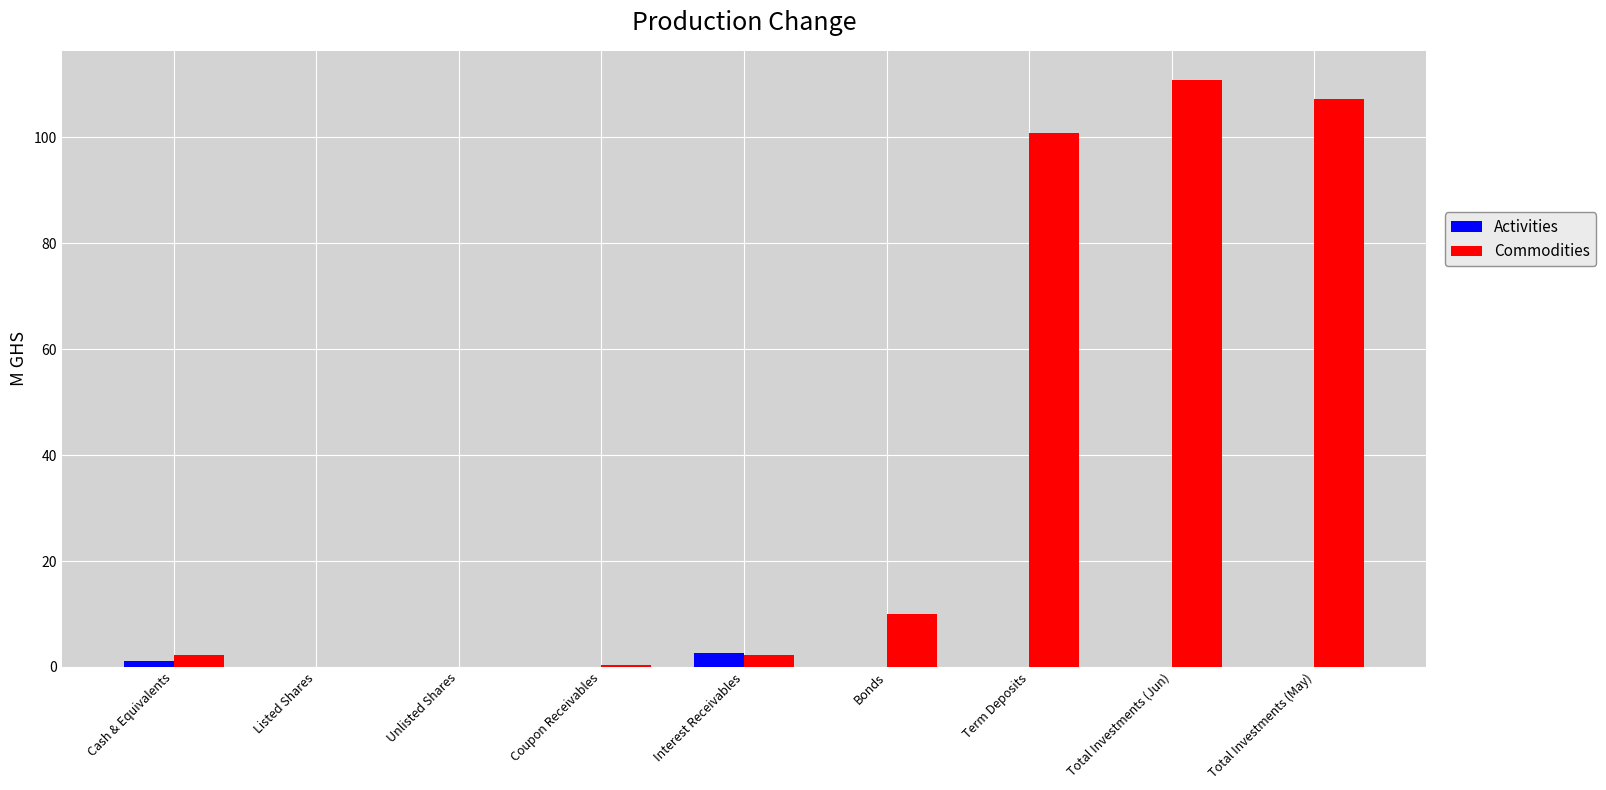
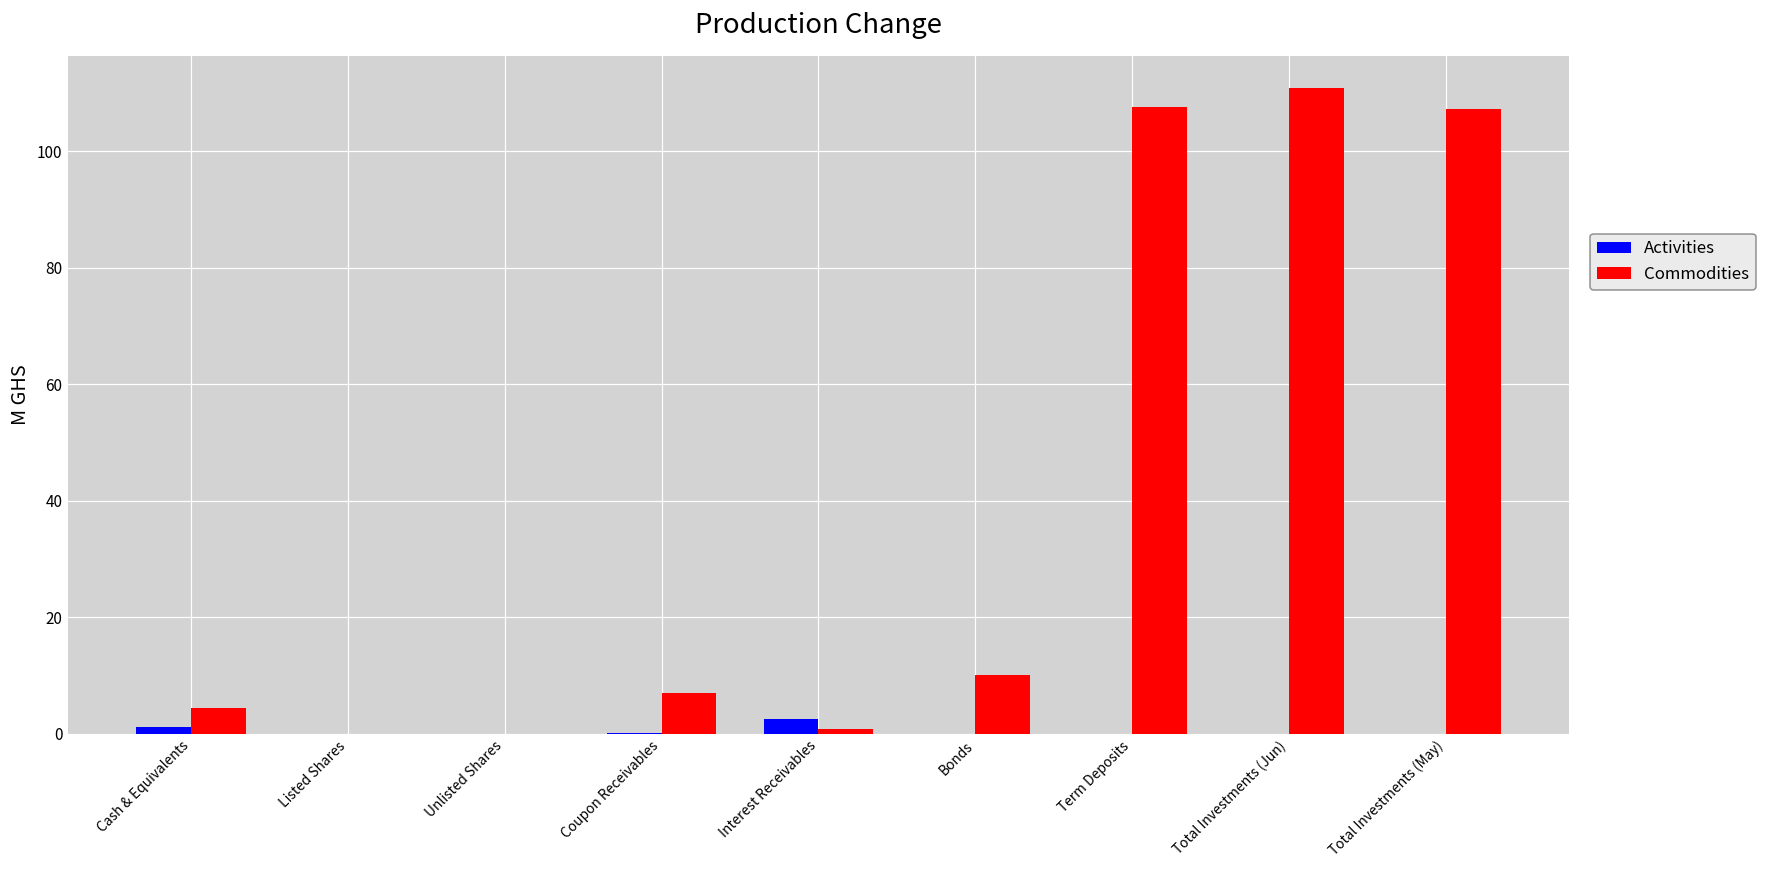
  {
    "Activities": {
      "Cash & Equivalents": 1,
      "Listed Shares": 0,
      "Unlisted Shares": 0,
      "Interest Receivables": 3,
      "Bonds": 0,
      "Term Deposits": 0,
      "Total Investments (Jun)": 0,
      "Total Investments (May)": 0
    },
    "Commodities": {
-     "Cash & Equivalents": 2,
+     "Cash & Equivalents": 4,
      "Listed Shares": 0,
      "Unlisted Shares": 0,
-     "Coupon Receivables": 0,
-     "Interest Receivables": 2,
+     "Coupon Receivables": 7,
+     "Interest Receivables": 1,
      "Bonds": 10,
-     "Term Deposits": 101,
+     "Term Deposits": 108,
      "Total Investments (Jun)": 111,
      "Total Investments (May)": 107
    }
  }
